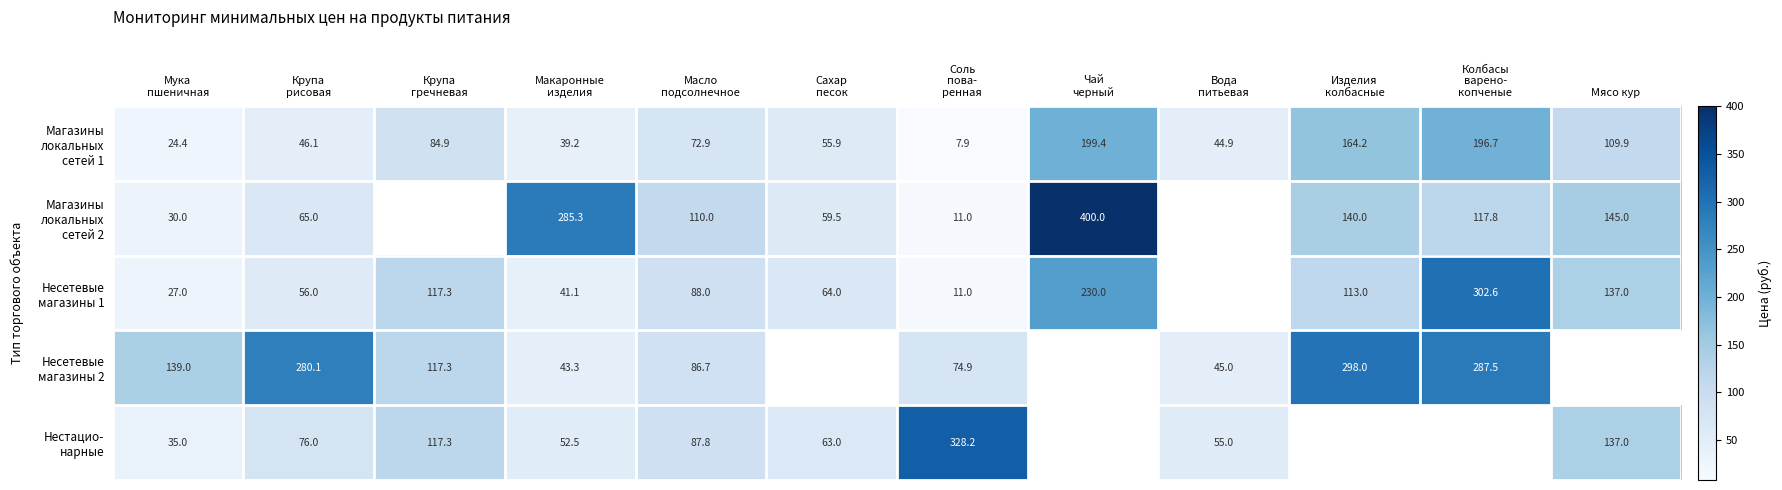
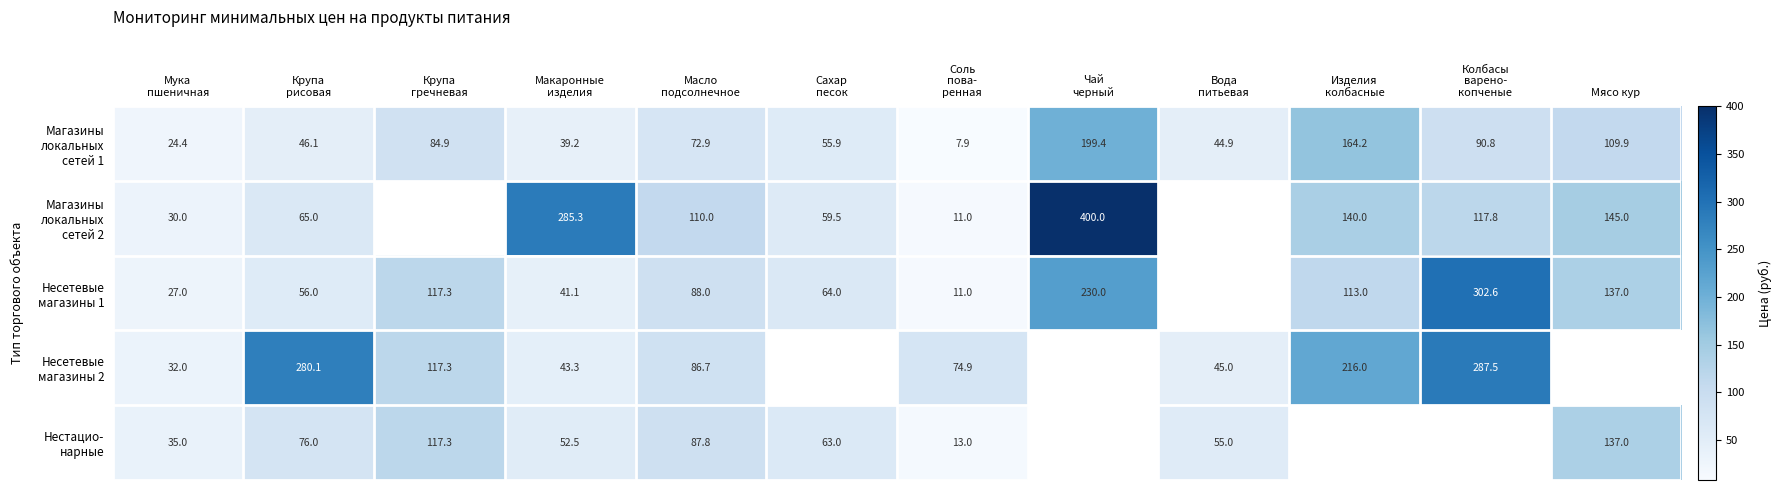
  {
    "Магазины локальных сетей 1": {
      "Мука пшеничная": 24.4,
      "Крупа рисовая": 46.1,
      "Крупа гречневая": 84.9,
      "Макаронные изделия": 39.2,
      "Масло подсолнечное": 72.9,
      "Сахар песок": 55.9,
      "Соль пова- ренная": 7.9,
      "Чай черный": 199.4,
      "Вода питьевая": 44.9,
      "Изделия колбасные": 164.2,
-     "Колбасы варено- копченые": 196.7,
+     "Колбасы варено- копченые": 90.8,
      "Мясо кур": 109.9
    },
    "Магазины локальных сетей 2": {
      "Мука пшеничная": 30.0,
      "Крупа рисовая": 65.0,
      "Макаронные изделия": 285.3,
      "Масло подсолнечное": 110.0,
      "Сахар песок": 59.5,
      "Соль пова- ренная": 11.0,
      "Чай черный": 400.0,
      "Изделия колбасные": 140.0,
      "Колбасы варено- копченые": 117.8,
      "Мясо кур": 145.0
    },
    "Несетевые магазины 1": {
      "Мука пшеничная": 27.0,
      "Крупа рисовая": 56.0,
      "Крупа гречневая": 117.3,
      "Макаронные изделия": 41.1,
      "Масло подсолнечное": 88.0,
      "Сахар песок": 64.0,
      "Соль пова- ренная": 11.0,
      "Чай черный": 230.0,
      "Изделия колбасные": 113.0,
      "Колбасы варено- копченые": 302.6,
      "Мясо кур": 137.0
    },
    "Несетевые магазины 2": {
-     "Мука пшеничная": 139.0,
+     "Мука пшеничная": 32.0,
      "Крупа рисовая": 280.1,
      "Крупа гречневая": 117.3,
      "Макаронные изделия": 43.3,
      "Масло подсолнечное": 86.7,
      "Соль пова- ренная": 74.9,
      "Вода питьевая": 45.0,
-     "Изделия колбасные": 298.0,
+     "Изделия колбасные": 216.0,
      "Колбасы варено- копченые": 287.5
    },
    "Нестацио- нарные": {
      "Мука пшеничная": 35.0,
      "Крупа рисовая": 76.0,
      "Крупа гречневая": 117.3,
      "Макаронные изделия": 52.5,
      "Масло подсолнечное": 87.8,
      "Сахар песок": 63.0,
-     "Соль пова- ренная": 328.2,
+     "Соль пова- ренная": 13.0,
      "Вода питьевая": 55.0,
      "Мясо кур": 137.0
    }
  }
